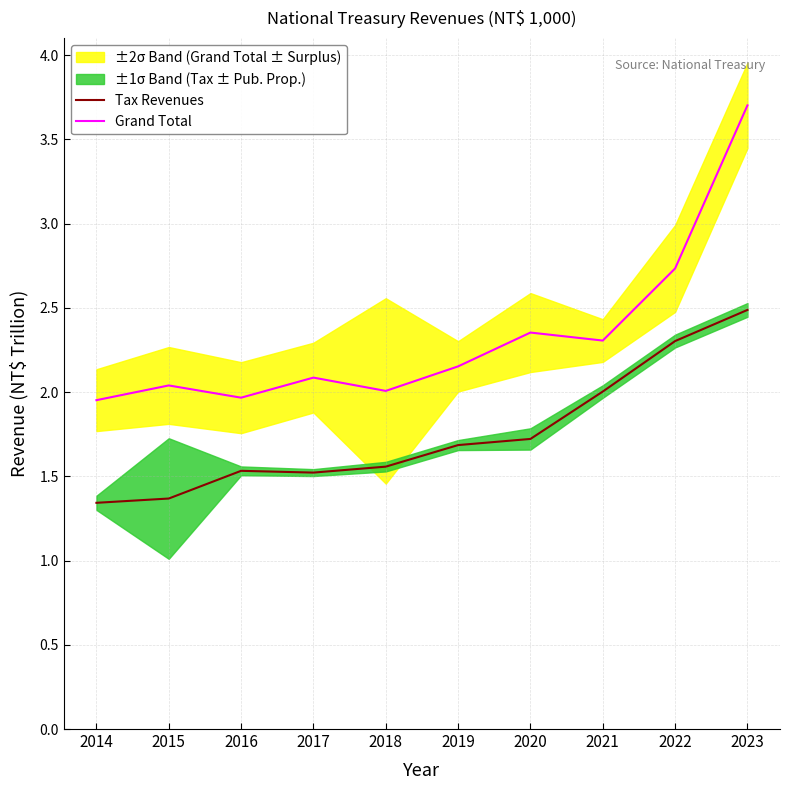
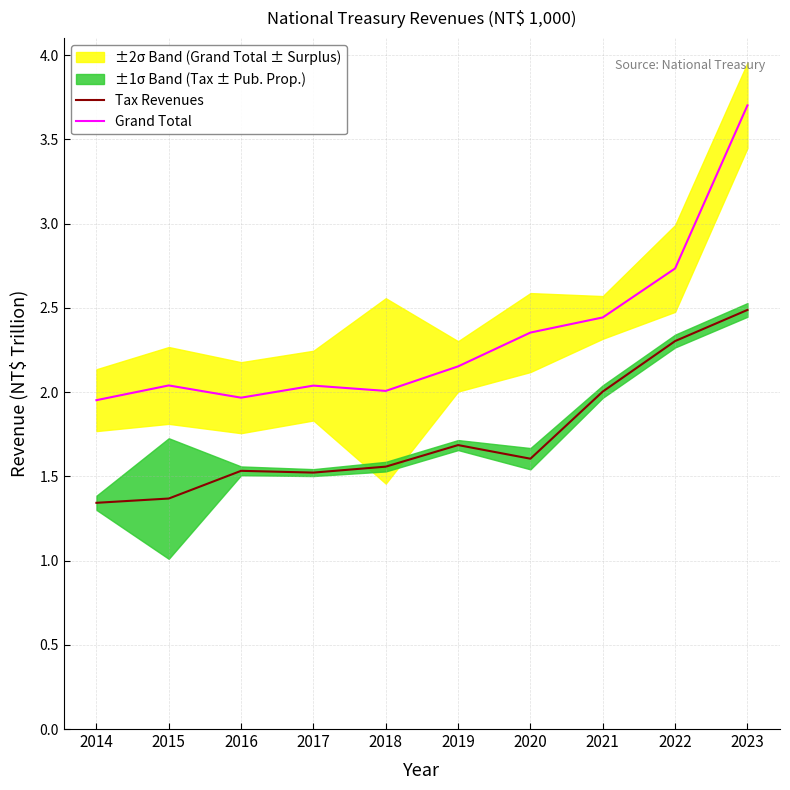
  {
    "Tax Revenues": {
      "2014": 1.34,
      "2015": 1.37,
      "2016": 1.53,
      "2017": 1.52,
      "2018": 1.56,
      "2019": 1.69,
-     "2020": 1.72,
+     "2020": 1.60,
      "2021": 2.00,
      "2022": 2.30,
      "2023": 2.49
    },
    "Grand Total": {
      "2014": 1.95,
      "2015": 2.04,
      "2016": 1.97,
-     "2017": 2.09,
+     "2017": 2.04,
      "2018": 2.01,
      "2019": 2.15,
      "2020": 2.35,
-     "2021": 2.31,
+     "2021": 2.44,
      "2022": 2.73,
      "2023": 3.70
    }
  }
